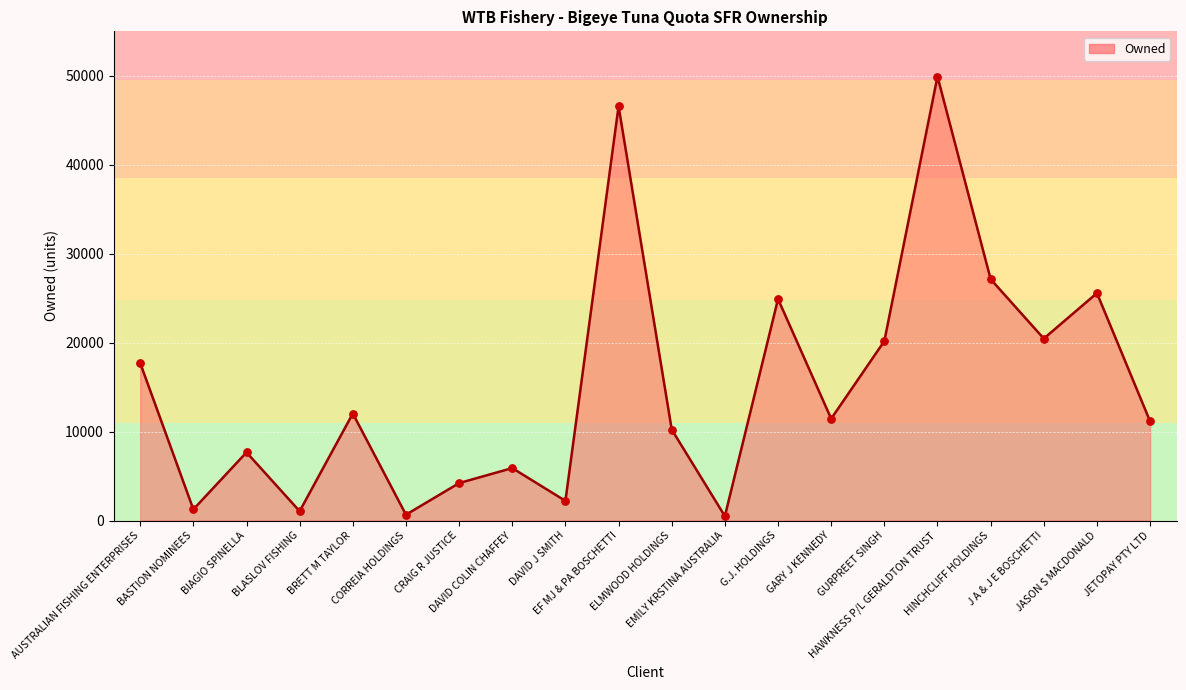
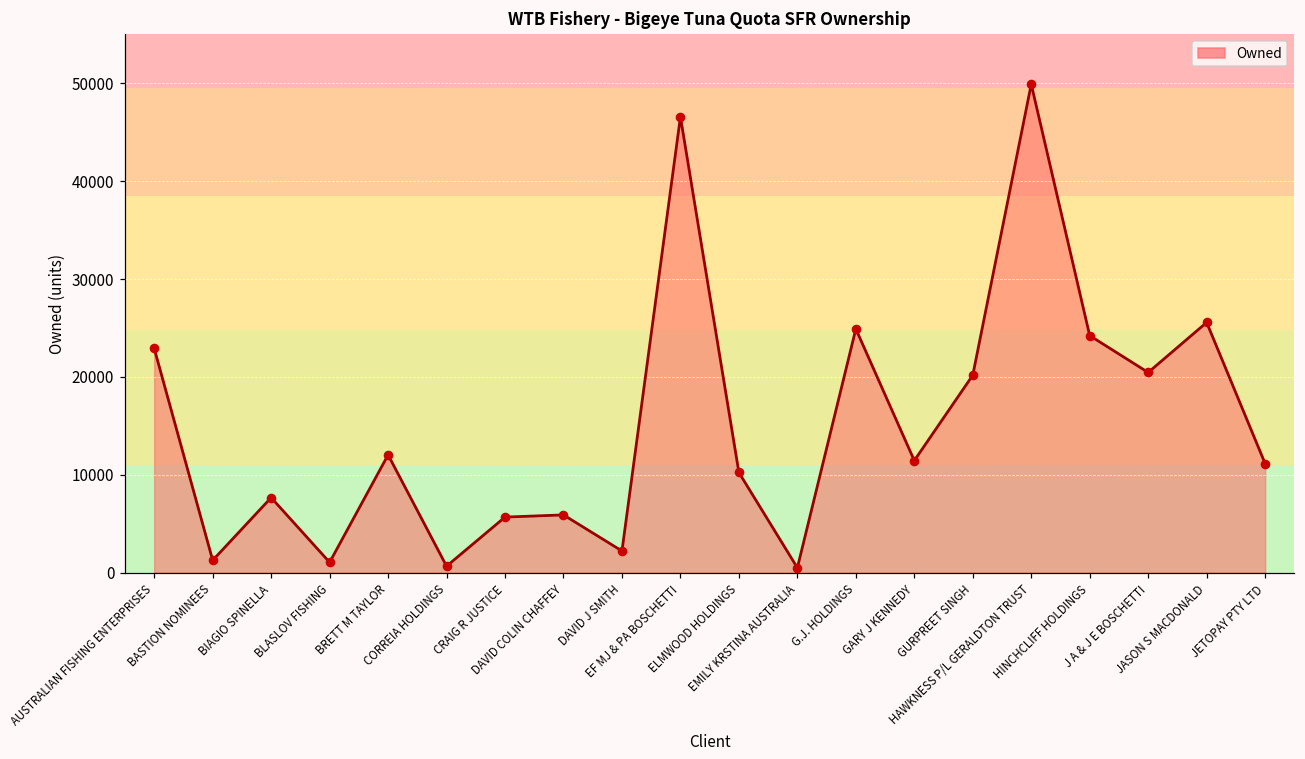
  {
-   "AUSTRALIAN FISHING ENTERPRISES": 18000,
+   "AUSTRALIAN FISHING ENTERPRISES": 23000,
    "BASTION NOMINEES": 1000,
    "BIAGIO SPINELLA": 8000,
    "BLASLOV FISHING": 1000,
    "BRETT M TAYLOR": 12000,
    "CORREIA HOLDINGS": 1000,
-   "CRAIG R JUSTICE": 4000,
+   "CRAIG R JUSTICE": 6000,
    "DAVID COLIN CHAFFEY": 6000,
    "DAVID J SMITH": 2000,
    "EF MJ & PA BOSCHETTI": 47000,
    "ELMWOOD HOLDINGS": 10000,
    "EMILY KRSTINA AUSTRALIA": 0,
    "G.J. HOLDINGS": 25000,
    "GARY J KENNEDY": 11000,
    "GURPREET SINGH": 20000,
    "HAWKNESS P/L GERALDTON TRUST": 50000,
-   "HINCHCLIFF HOLDINGS": 27000,
+   "HINCHCLIFF HOLDINGS": 24000,
    "J A & J E BOSCHETTI": 20000,
    "JASON S MACDONALD": 26000,
    "JETOPAY PTY LTD": 11000
  }
